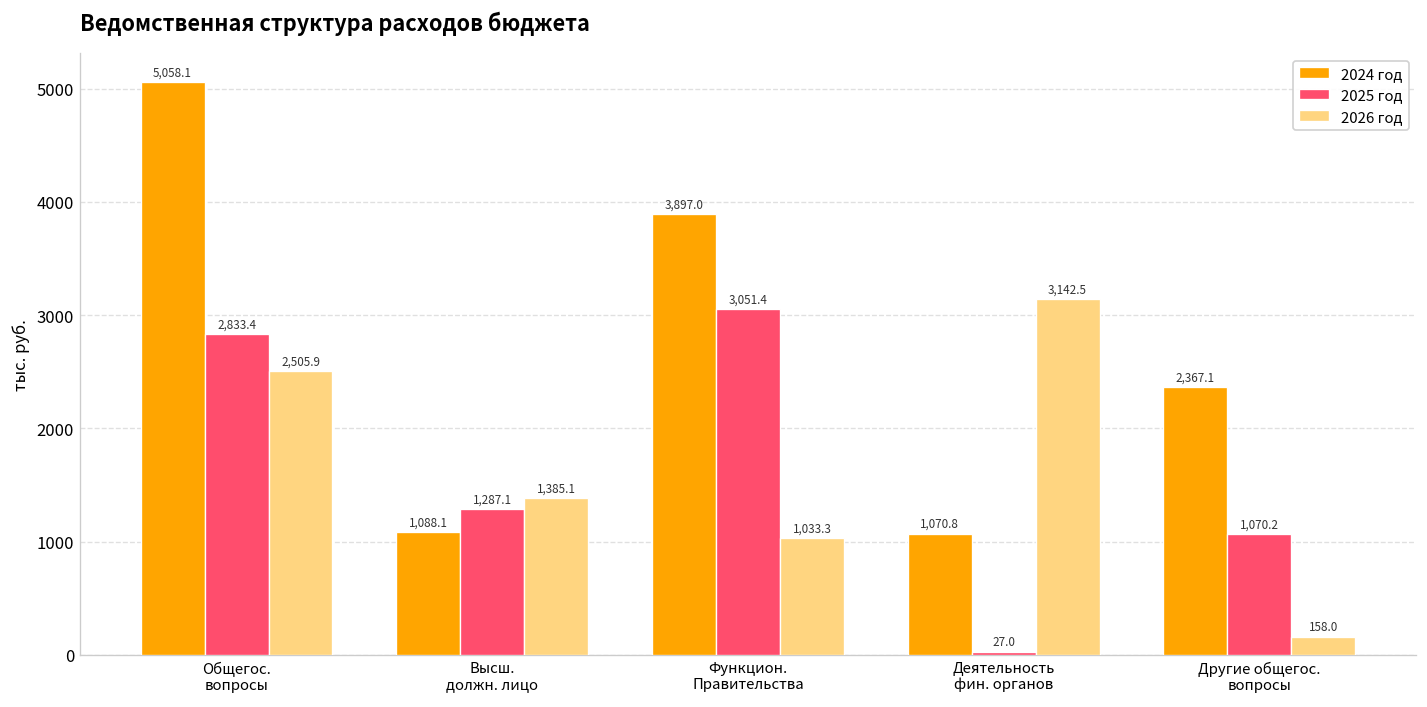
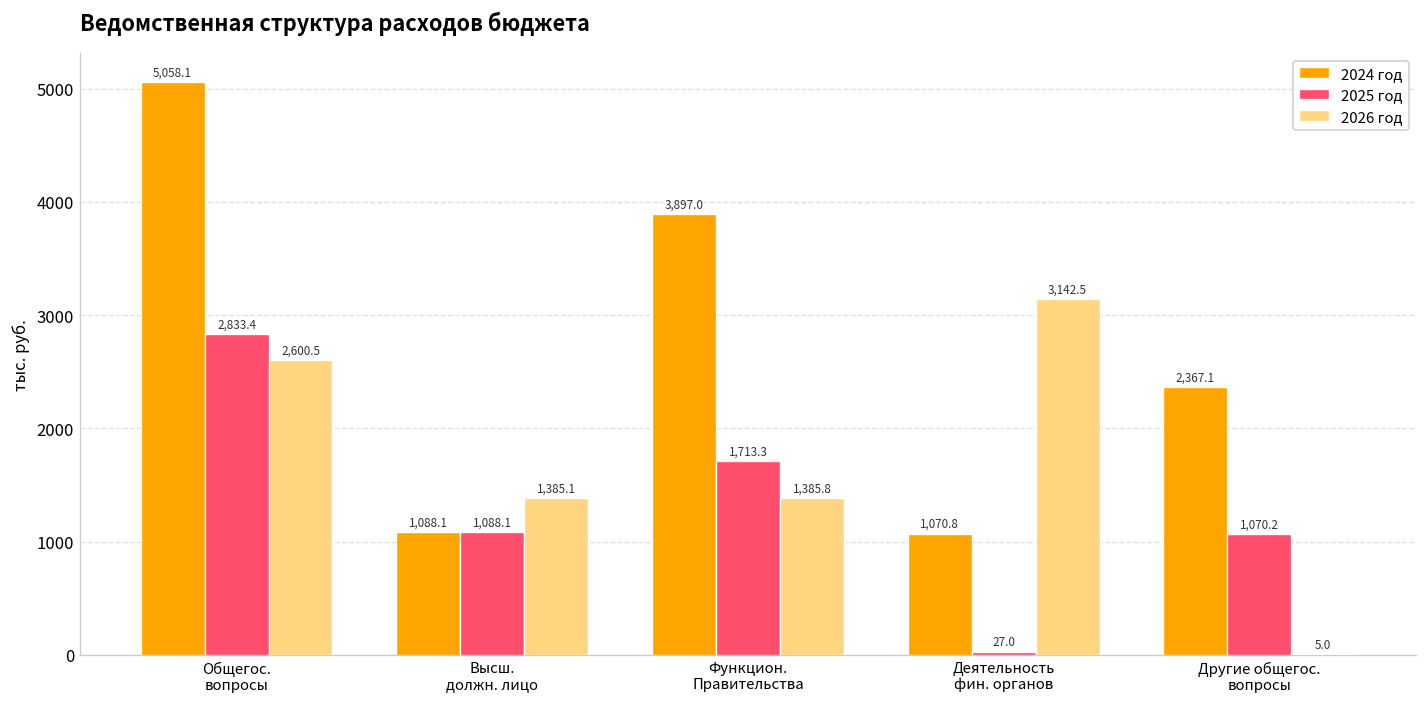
  {
    "2024 год": {
      "Общегос. вопросы": "5,058.1",
      "Высш. должн. лицо": "1,088.1",
      "Функцион. Правительства": "3,897.0",
      "Деятельность фин. органов": "1,070.8",
      "Другие общегос. вопросы": "2,367.1"
    },
    "2025 год": {
      "Общегос. вопросы": "2,833.4",
-     "Высш. должн. лицо": "1,287.1",
-     "Функцион. Правительства": "3,051.4",
+     "Высш. должн. лицо": "1,088.1",
+     "Функцион. Правительства": "1,713.3",
      "Деятельность фин. органов": "27.0",
      "Другие общегос. вопросы": "1,070.2"
    },
    "2026 год": {
-     "Общегос. вопросы": "2,505.9",
+     "Общегос. вопросы": "2,600.5",
      "Высш. должн. лицо": "1,385.1",
-     "Функцион. Правительства": "1,033.3",
+     "Функцион. Правительства": "1,385.8",
      "Деятельность фин. органов": "3,142.5",
-     "Другие общегос. вопросы": "158.0"
+     "Другие общегос. вопросы": "5.0"
    }
  }
